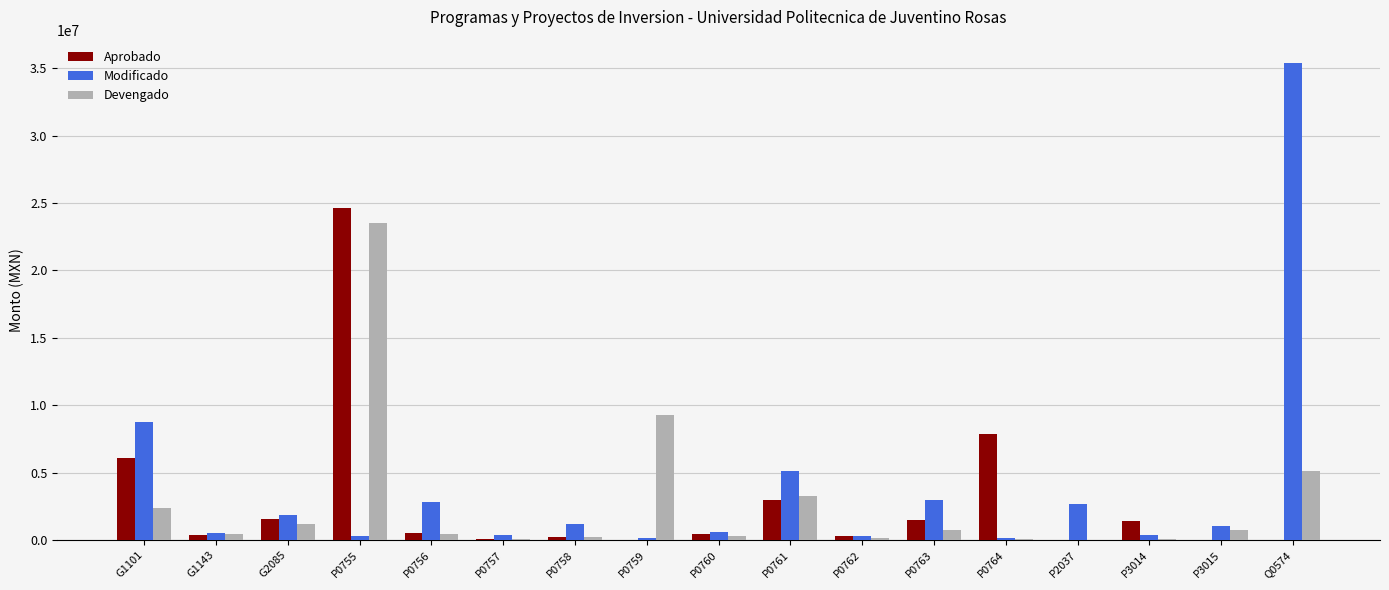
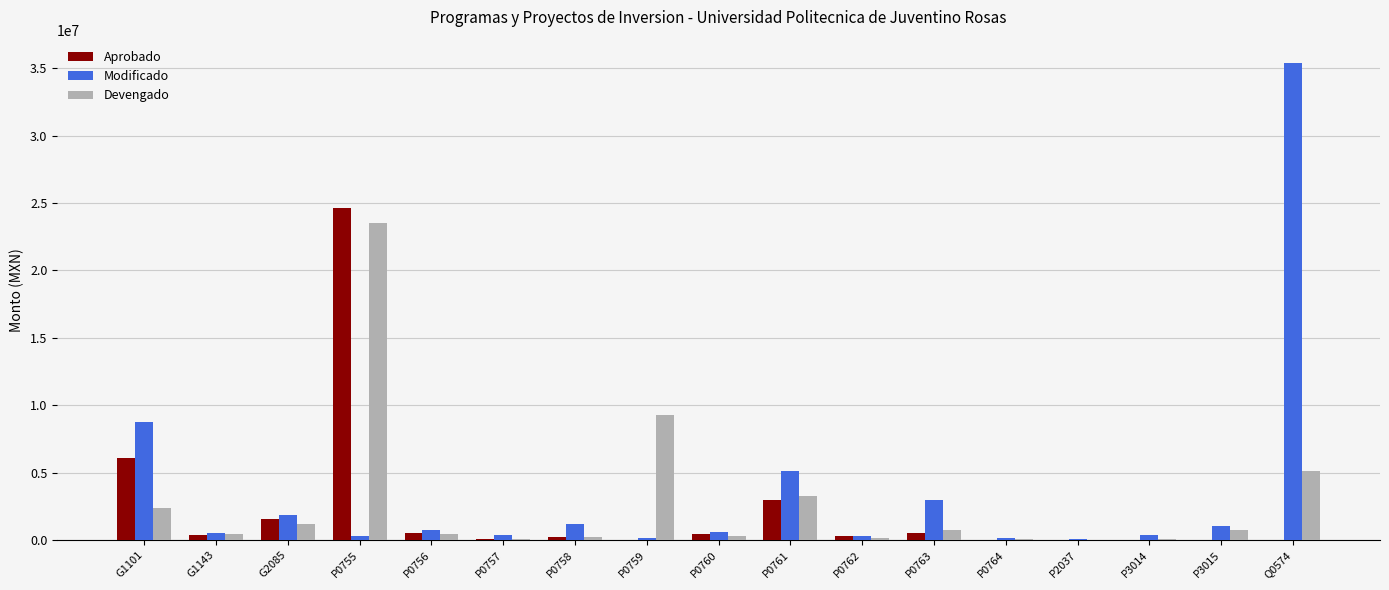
  {
    "Aprobado": {
      "G1101": 6100000,
      "G1143": 400000,
      "G2085": 1600000,
      "P0755": 24700000,
      "P0756": 500000,
      "P0758": 200000,
      "P0759": 0,
      "P0760": 400000,
      "P0761": 3000000,
      "P0762": 300000,
-     "P0763": 1500000,
-     "P0764": 7900000,
-     "P3014": 1400000,
+     "P0763": 500000,
+     "P0764": 0,
+     "P3014": 0,
      "P3015": 0,
      "Q0574": 0
    },
    "Modificado": {
      "G1101": 8800000,
      "G1143": 600000,
      "G2085": 1900000,
      "P0755": 300000,
-     "P0756": 2800000,
+     "P0756": 800000,
      "P0757": 400000,
      "P0758": 1200000,
      "P0760": 600000,
      "P0761": 5100000,
      "P0762": 300000,
      "P0763": 3000000,
-     "P2037": 2700000,
+     "P2037": 100000,
      "P3014": 400000,
      "P3015": 1100000,
      "Q0574": 35300000
    },
    "Devengado": {
      "G1101": 2400000,
      "G1143": 400000,
      "G2085": 1200000,
      "P0755": 23500000,
      "P0756": 500000,
      "P0758": 200000,
      "P0759": 9300000,
      "P0760": 300000,
      "P0761": 3200000,
      "P0763": 700000,
      "P3015": 800000,
      "Q0574": 5100000
    }
  }
